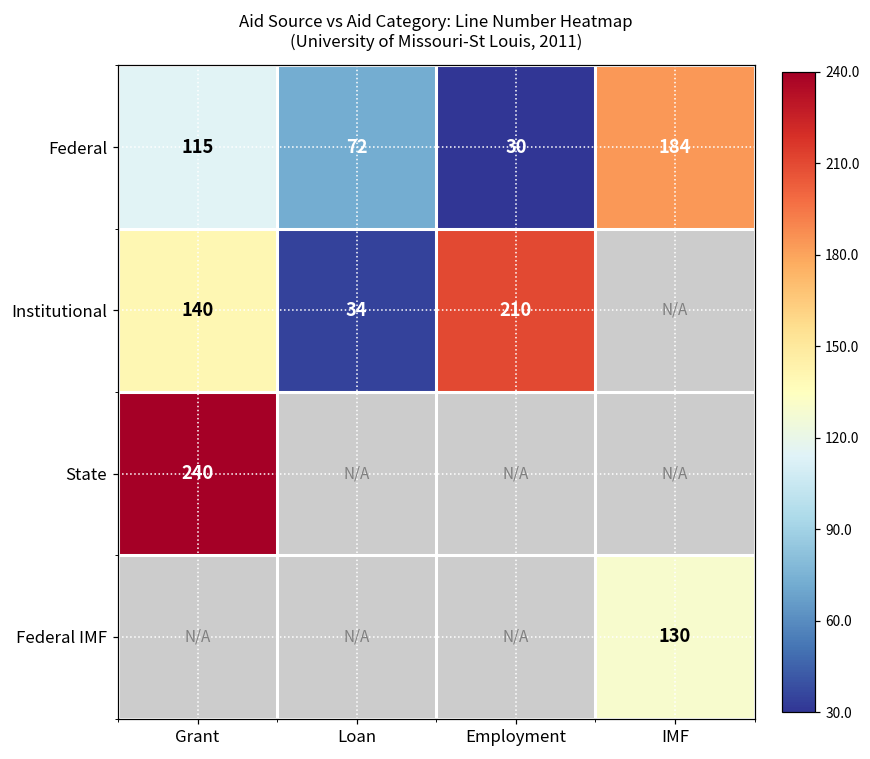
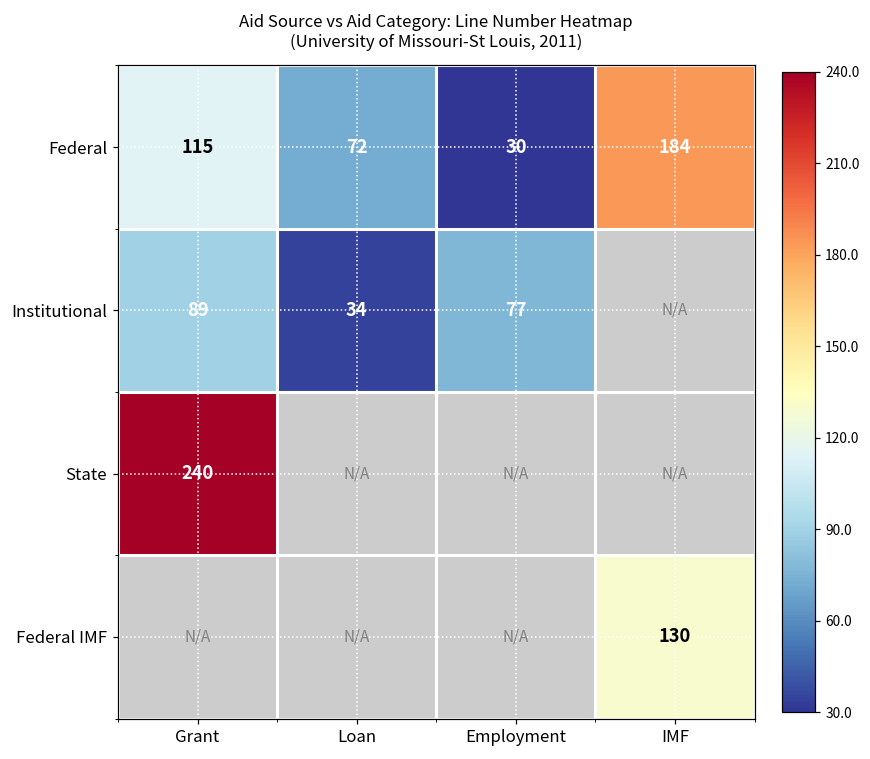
  {
    "Federal": {
      "Grant": 115,
      "Loan": 72,
      "Employment": 30,
      "IMF": 184
    },
    "Institutional": {
-     "Grant": 140,
+     "Grant": 89,
      "Loan": 34,
-     "Employment": 210
+     "Employment": 77
    },
    "State": {
      "Grant": 240
    },
    "Federal IMF": {
      "IMF": 130
    }
  }
